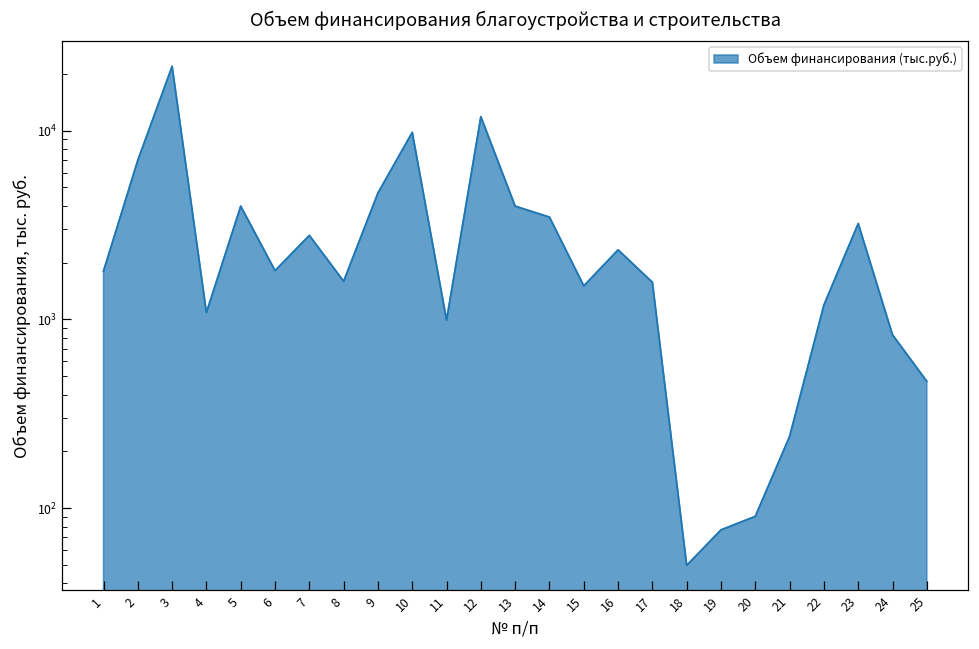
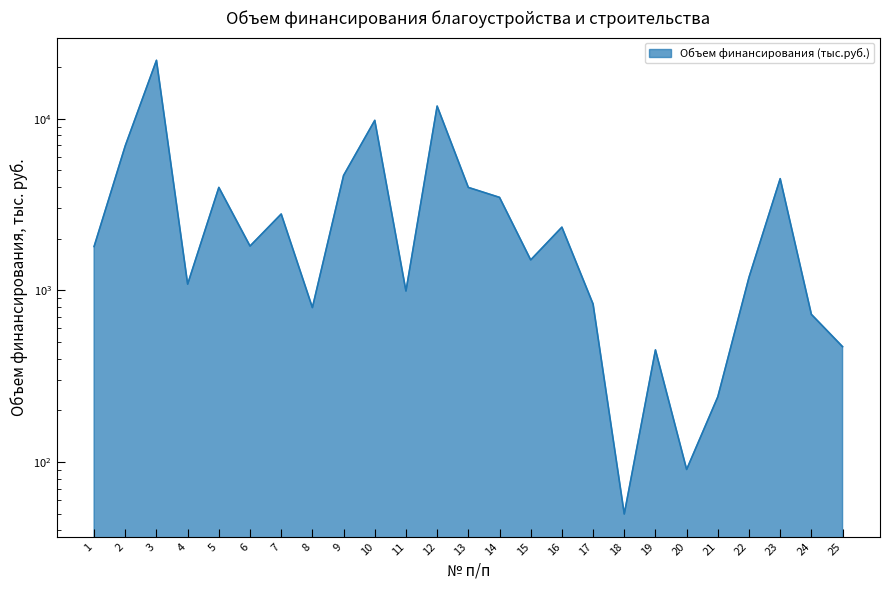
  {
    "1": 1800,
    "2": 7000,
    "3": 22000,
    "4": 1100,
    "5": 4000,
    "6": 1800,
    "7": 2800,
-   "8": 1600,
+   "8": 800,
    "9": 4700,
    "10": 10000,
    "11": 1000,
    "12": 12000,
    "13": 4000,
    "14": 3500,
    "15": 1500,
    "16": 2300,
-   "17": 1600,
+   "17": 800,
    "18": 50,
-   "19": 80,
+   "19": 450,
    "20": 90,
    "21": 240,
    "22": 1200,
-   "23": 3200,
-   "24": 800,
+   "23": 4500,
+   "24": 730,
    "25": 470
  }
